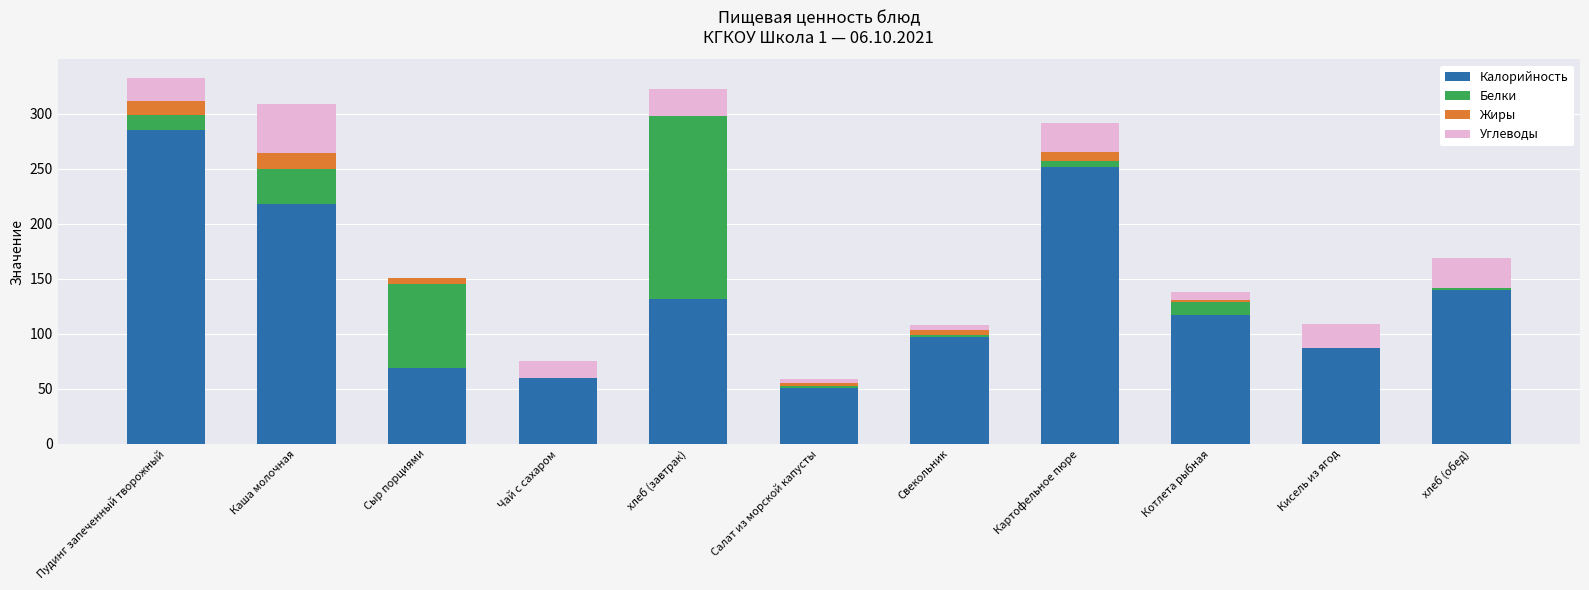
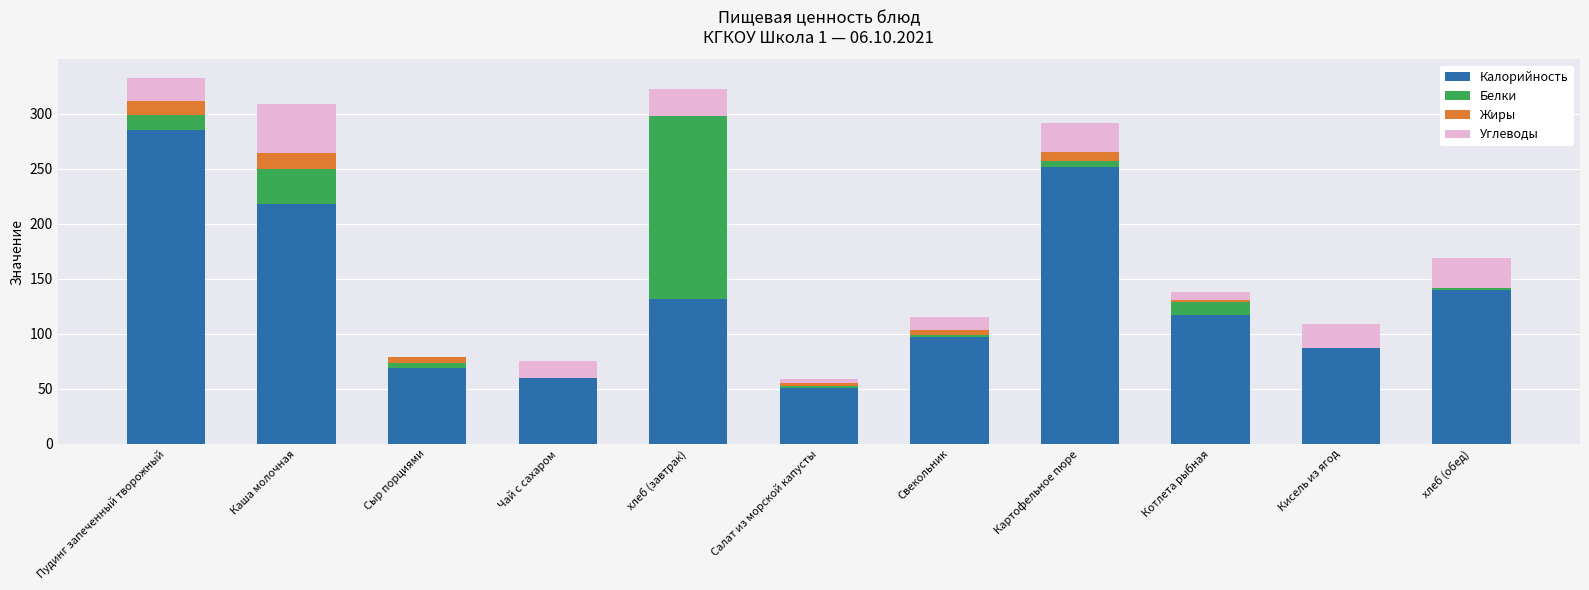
  {
    "Калорийность": {
      "Пудинг запеченный творожный": 285,
      "Каша молочная": 218,
      "Сыр порциями": 69,
      "Чай с сахаром": 60,
      "хлеб (завтрак)": 132,
      "Салат из морской капусты": 50,
      "Свекольник": 97,
      "Картофельное пюре": 252,
      "Котлета рыбная": 118,
      "Кисель из ягод": 87,
      "хлеб (обед)": 140
    },
    "Белки": {
      "Пудинг запеченный творожный": 14,
      "Каша молочная": 32,
-     "Сыр порциями": 77,
+     "Сыр порциями": 5,
      "хлеб (завтрак)": 166,
      "Картофельное пюре": 5,
      "Котлета рыбная": 11
    },
    "Жиры": {
      "Пудинг запеченный творожный": 13,
      "Каша молочная": 14,
      "Сыр порциями": 5,
      "Чай с сахаром": 0,
      "Салат из морской капусты": 3,
      "Свекольник": 4,
      "Картофельное пюре": 9
    },
    "Углеводы": {
      "Пудинг запеченный творожный": 21,
      "Каша молочная": 45,
      "Сыр порциями": 0,
      "Чай с сахаром": 15,
      "хлеб (завтрак)": 25,
      "Салат из морской капусты": 4,
-     "Свекольник": 4,
+     "Свекольник": 12,
      "Картофельное пюре": 26,
      "Котлета рыбная": 8,
      "Кисель из ягод": 22,
      "хлеб (обед)": 27
    }
  }
